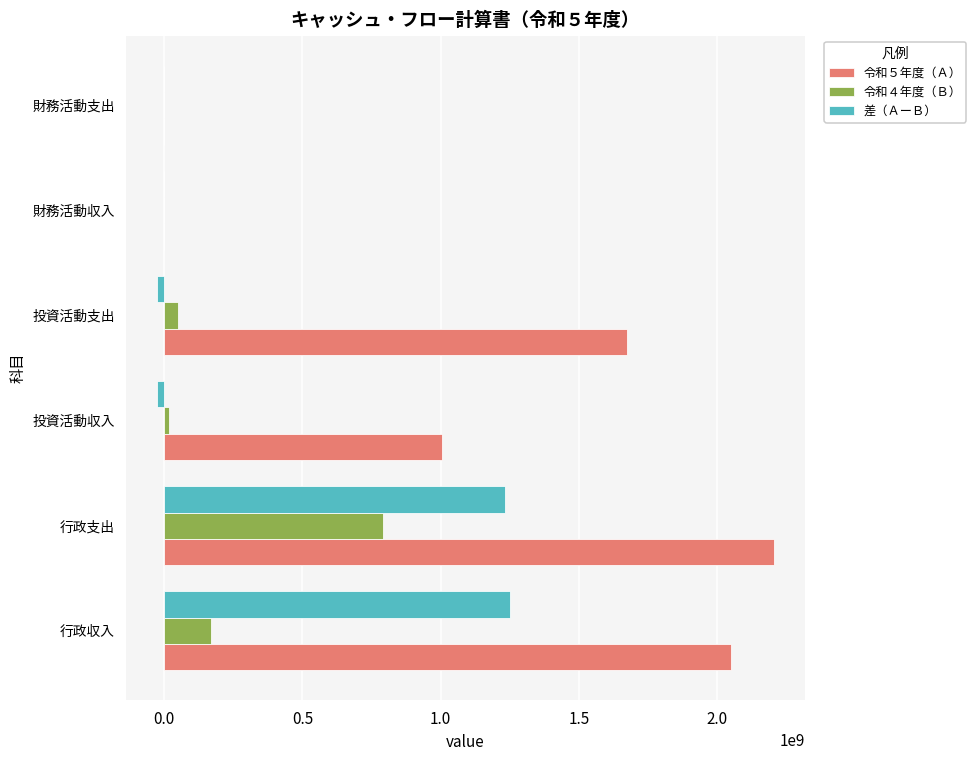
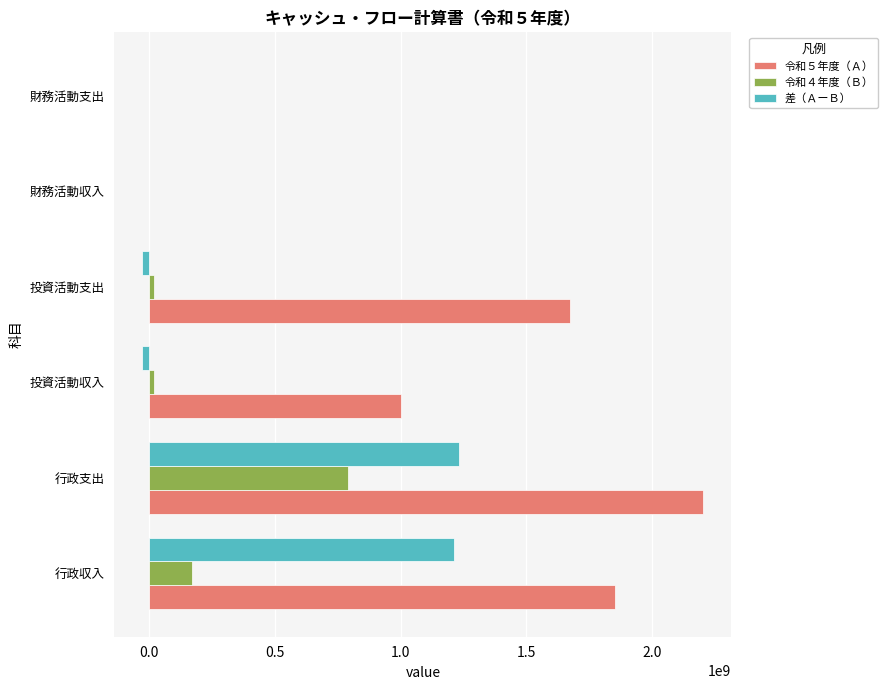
  {
    "令和５年度（Ａ）": {
      "財務活動支出": 0,
      "財務活動収入": 0,
      "投資活動支出": 1670000000,
      "投資活動収入": 1000000000,
      "行政支出": 2200000000,
-     "行政収入": 2050000000
+     "行政収入": 1850000000
    },
    "令和４年度（Ｂ）": {
      "財務活動支出": 0,
      "財務活動収入": 0,
-     "投資活動支出": 50000000,
+     "投資活動支出": 20000000,
      "投資活動収入": 20000000,
      "行政支出": 790000000,
      "行政収入": 170000000
    },
    "差（ＡーＢ）": {
      "財務活動支出": 0,
      "財務活動収入": 0,
      "投資活動支出": -30000000,
      "投資活動収入": -30000000,
      "行政支出": 1230000000,
-     "行政収入": 1250000000
+     "行政収入": 1210000000
    }
  }
